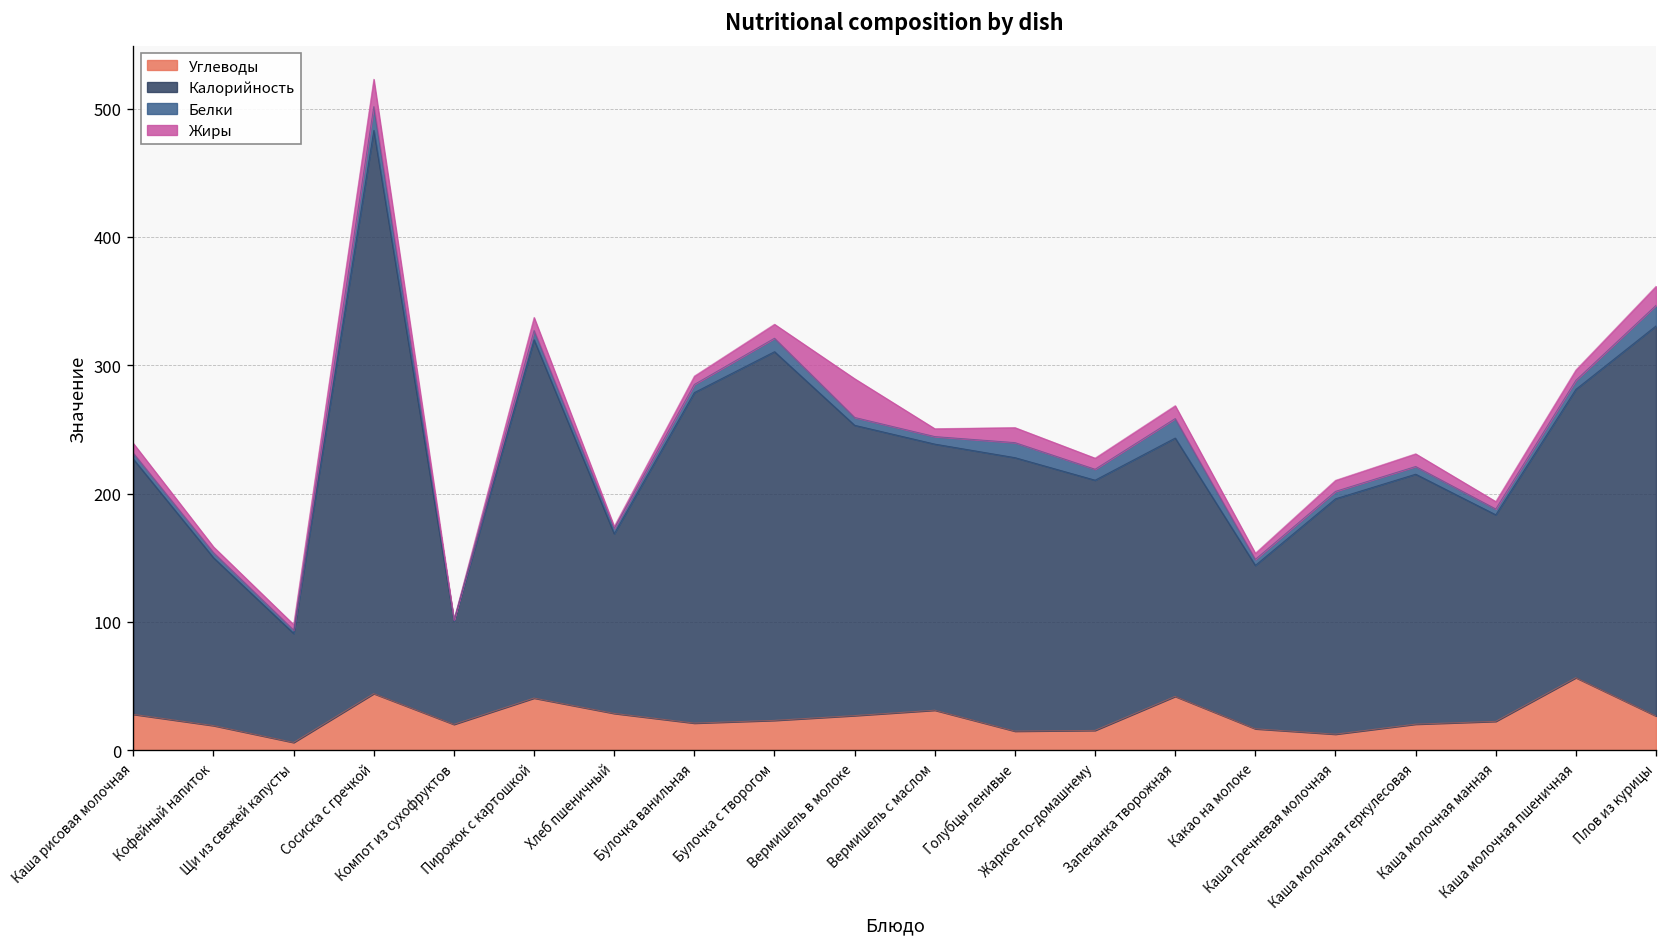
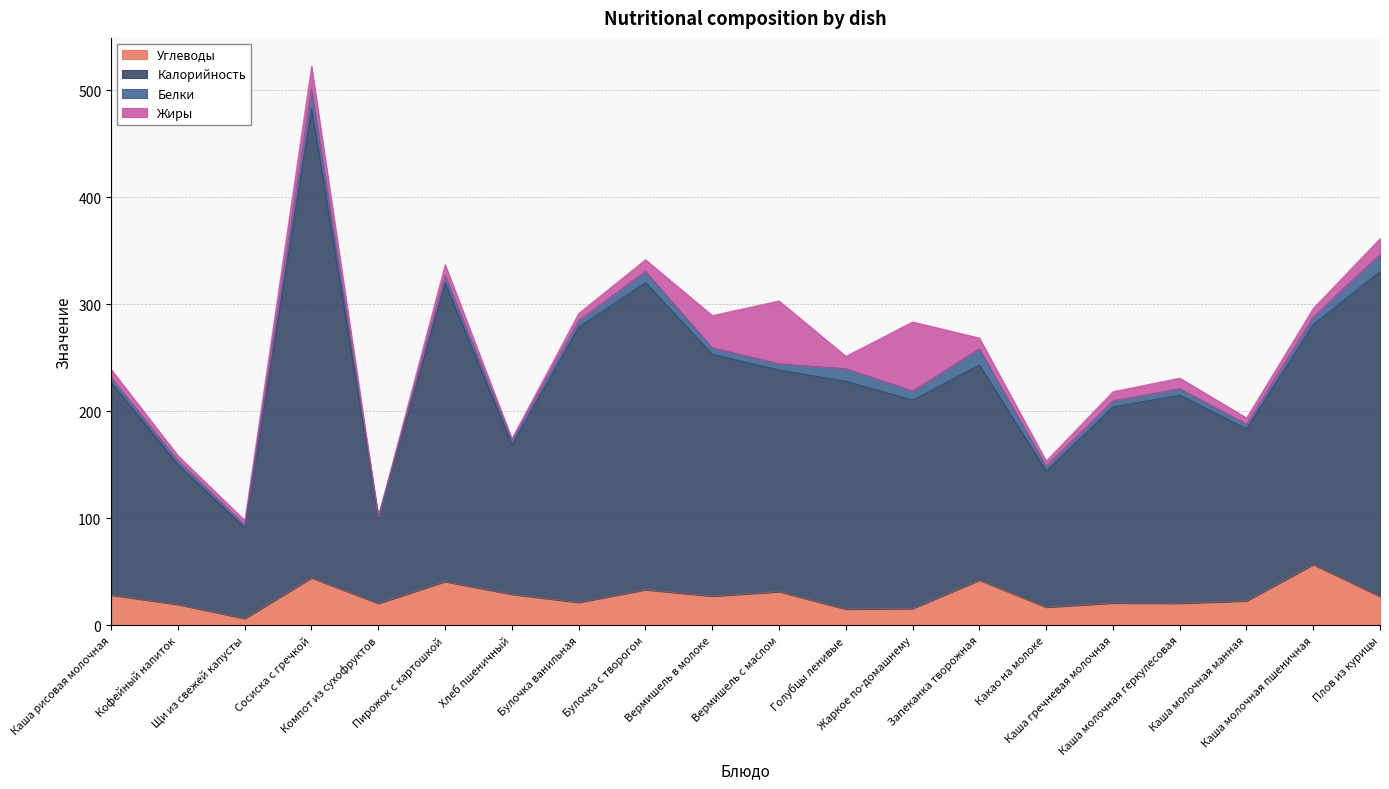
  {
    "Углеводы": {
      "Каша рисовая молочная": 28,
      "Кофейный напиток": 19,
      "Щи из свежей капусты": 6,
      "Сосиска с гречкой": 44,
      "Компот из сухофруктов": 20,
      "Пирожок с картошкой": 41,
      "Хлеб пшеничный": 29,
      "Булочка ванильная": 21,
-     "Булочка с творогом": 23,
+     "Булочка с творогом": 33,
      "Вермишель в молоке": 27,
      "Вермишель с маслом": 31,
      "Голубцы ленивые": 15,
      "Жаркое по-домашнему": 16,
      "Запеканка творожная": 42,
      "Какао на молоке": 17,
-     "Каша гречневая молочная": 13,
+     "Каша гречневая молочная": 21,
      "Каша молочная геркулесовая": 20,
      "Каша молочная манная": 23,
      "Каша молочная пшеничная": 57,
      "Плов из курицы": 27
    },
    "Жиры": {
      "Каша рисовая молочная": 8,
      "Кофейный напиток": 5,
      "Щи из свежей капусты": 4,
      "Сосиска с гречкой": 21,
      "Пирожок с картошкой": 10,
      "Булочка ванильная": 7,
      "Булочка с творогом": 11,
      "Вермишель в молоке": 30,
-     "Вермишель с маслом": 6,
+     "Вермишель с маслом": 59,
      "Голубцы ленивые": 12,
-     "Жаркое по-домашнему": 9,
+     "Жаркое по-домашнему": 65,
      "Запеканка творожная": 10,
      "Какао на молоке": 5,
      "Каша гречневая молочная": 9,
      "Каша молочная геркулесовая": 10,
      "Каша молочная манная": 6,
      "Каша молочная пшеничная": 8,
      "Плов из курицы": 15
    }
  }
